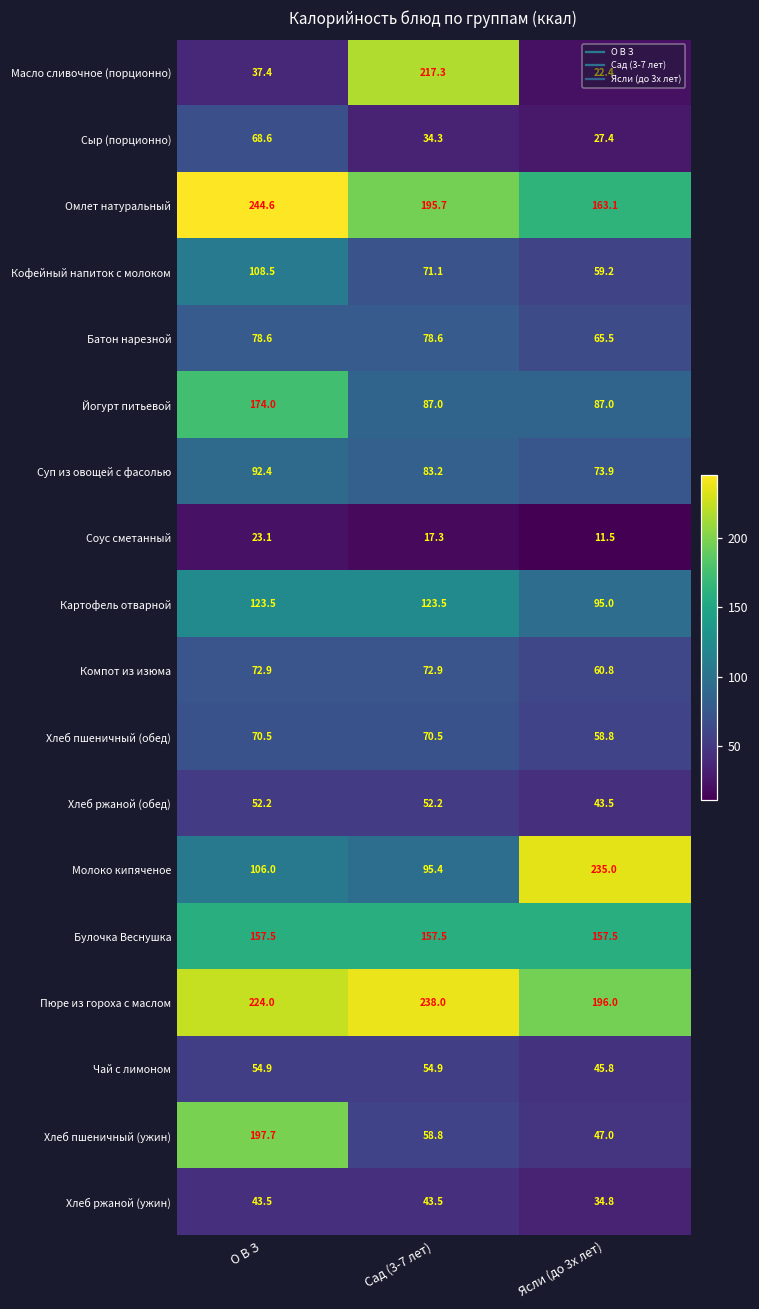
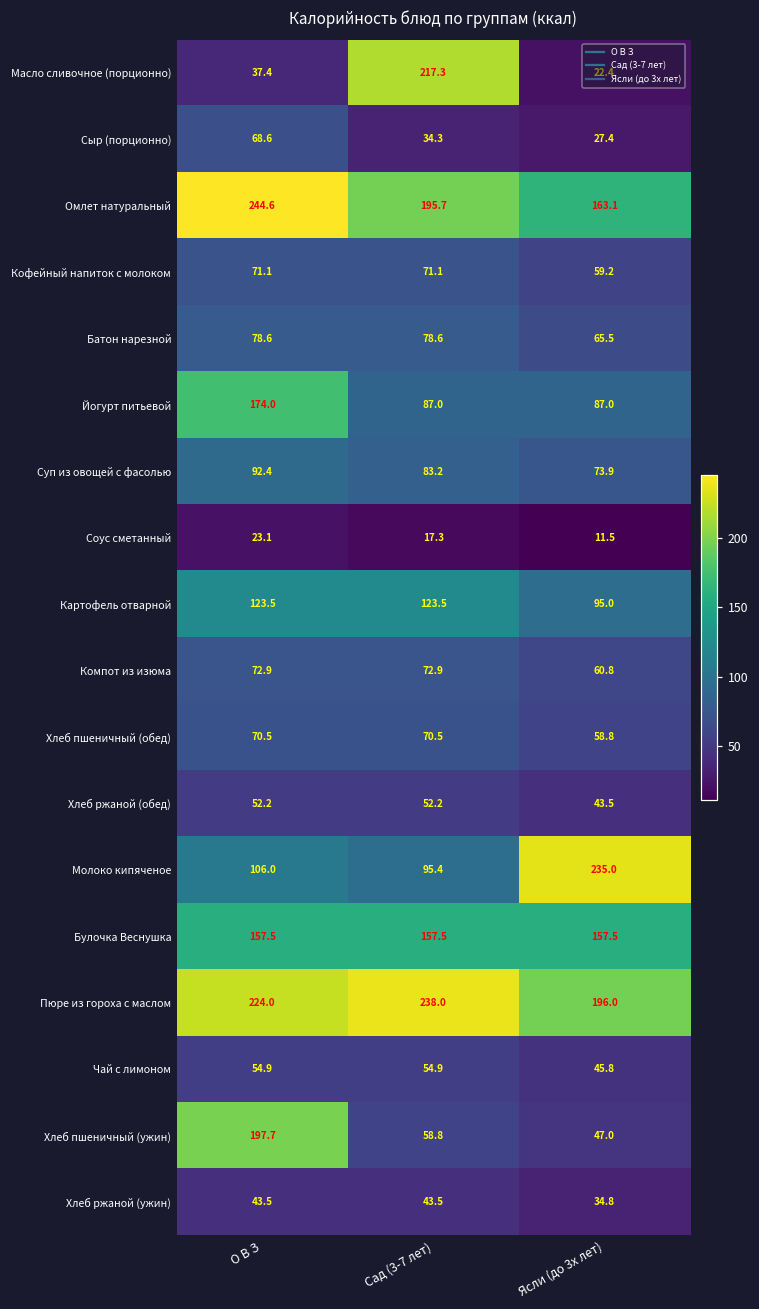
  {
    "Масло сливочное (порционно)": {
      "О В З": 37.4,
      "Сад (3-7 лет)": 217.3
    },
    "Сыр (порционно)": {
      "О В З": 68.6,
      "Сад (3-7 лет)": 34.3,
      "Ясли (до 3х лет)": 27.4
    },
    "Омлет натуральный": {
      "О В З": 244.6,
      "Сад (3-7 лет)": 195.7,
      "Ясли (до 3х лет)": 163.1
    },
    "Кофейный напиток с молоком": {
-     "О В З": 108.5,
+     "О В З": 71.1,
      "Сад (3-7 лет)": 71.1,
      "Ясли (до 3х лет)": 59.2
    },
    "Батон нарезной": {
      "О В З": 78.6,
      "Сад (3-7 лет)": 78.6,
      "Ясли (до 3х лет)": 65.5
    },
    "Йогурт питьевой": {
      "О В З": 174.0,
      "Сад (3-7 лет)": 87.0,
      "Ясли (до 3х лет)": 87.0
    },
    "Суп из овощей с фасолью": {
      "О В З": 92.4,
      "Сад (3-7 лет)": 83.2,
      "Ясли (до 3х лет)": 73.9
    },
    "Соус сметанный": {
      "О В З": 23.1,
      "Сад (3-7 лет)": 17.3,
      "Ясли (до 3х лет)": 11.5
    },
    "Картофель отварной": {
      "О В З": 123.5,
      "Сад (3-7 лет)": 123.5,
      "Ясли (до 3х лет)": 95.0
    },
    "Компот из изюма": {
      "О В З": 72.9,
      "Сад (3-7 лет)": 72.9,
      "Ясли (до 3х лет)": 60.8
    },
    "Хлеб пшеничный (обед)": {
      "О В З": 70.5,
      "Сад (3-7 лет)": 70.5,
      "Ясли (до 3х лет)": 58.8
    },
    "Хлеб ржаной (обед)": {
      "О В З": 52.2,
      "Сад (3-7 лет)": 52.2,
      "Ясли (до 3х лет)": 43.5
    },
    "Молоко кипяченое": {
      "О В З": 106.0,
      "Сад (3-7 лет)": 95.4,
      "Ясли (до 3х лет)": 235.0
    },
    "Булочка Веснушка": {
      "О В З": 157.5,
      "Сад (3-7 лет)": 157.5,
      "Ясли (до 3х лет)": 157.5
    },
    "Пюре из гороха с маслом": {
      "О В З": 224.0,
      "Сад (3-7 лет)": 238.0,
      "Ясли (до 3х лет)": 196.0
    },
    "Чай с лимоном": {
      "О В З": 54.9,
      "Сад (3-7 лет)": 54.9,
      "Ясли (до 3х лет)": 45.8
    },
    "Хлеб пшеничный (ужин)": {
      "О В З": 197.7,
      "Сад (3-7 лет)": 58.8,
      "Ясли (до 3х лет)": 47.0
    },
    "Хлеб ржаной (ужин)": {
      "О В З": 43.5,
      "Сад (3-7 лет)": 43.5,
      "Ясли (до 3х лет)": 34.8
    }
  }
